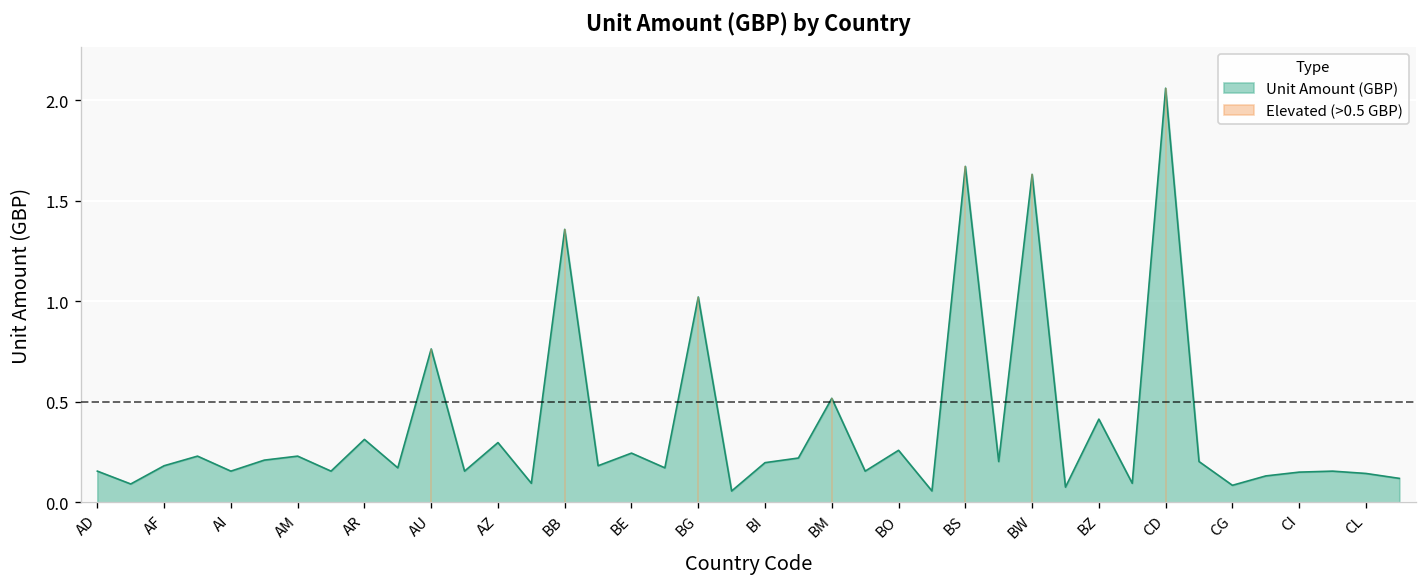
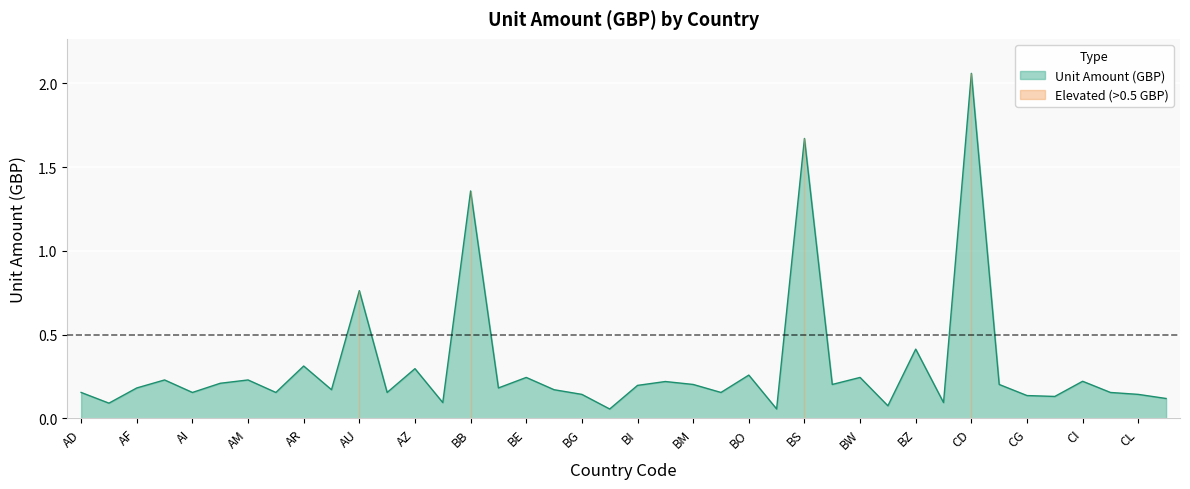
  {
    "AD": 0.15,
    "AF": 0.18,
    "AI": 0.15,
    "AM": 0.23,
    "AR": 0.31,
    "AU": 0.76,
    "AZ": 0.30,
    "BB": 1.36,
    "BE": 0.24,
-   "BG": 1.02,
+   "BG": 0.14,
    "BI": 0.20,
-   "BM": 0.52,
+   "BM": 0.20,
    "BO": 0.26,
    "BS": 1.67,
-   "BW": 1.63,
+   "BW": 0.24,
    "BZ": 0.41,
    "CD": 2.06,
-   "CG": 0.08,
-   "CI": 0.15,
+   "CG": 0.14,
+   "CI": 0.22,
    "CL": 0.14
  }
